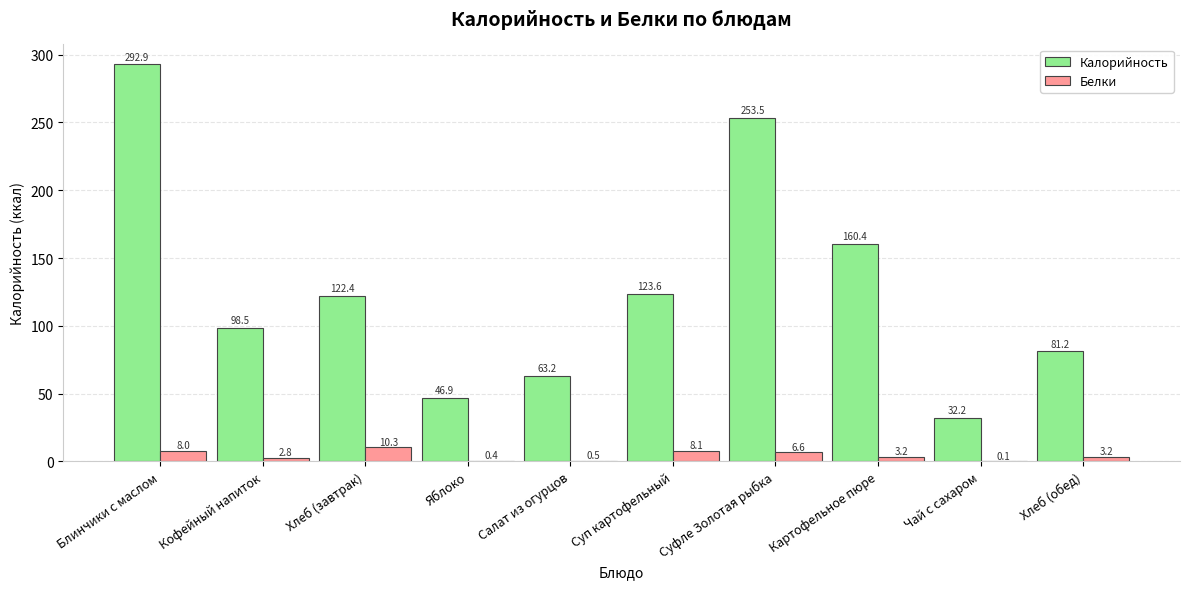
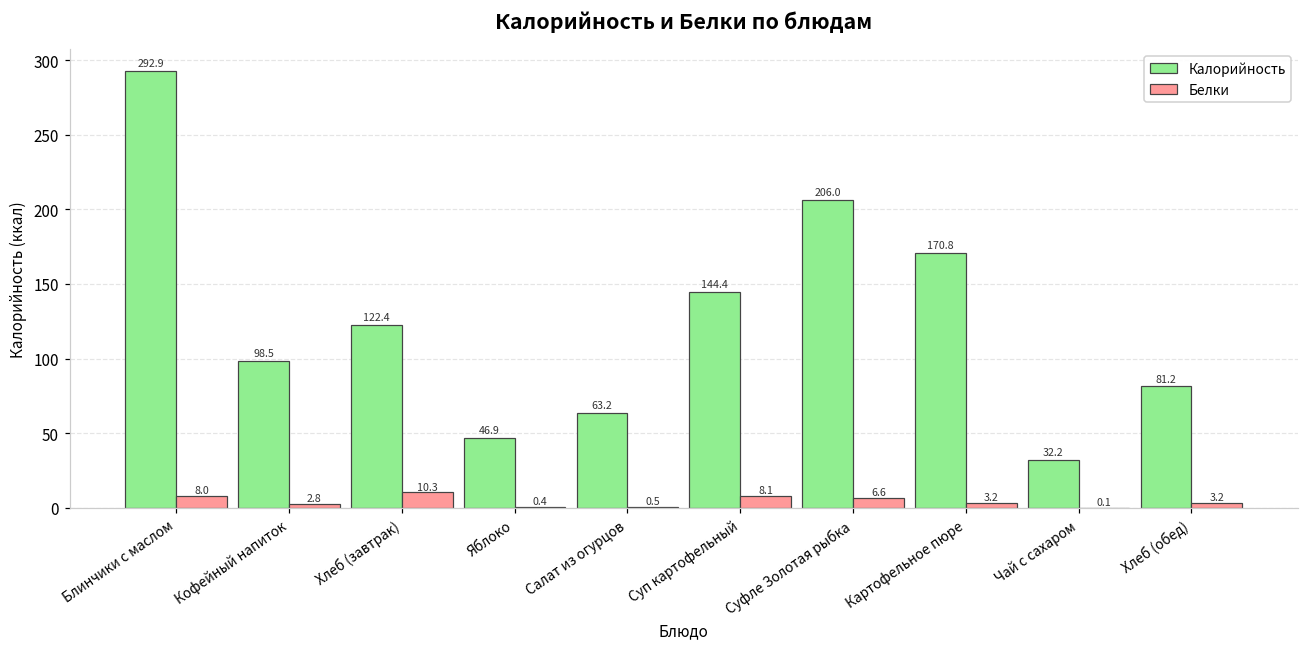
  {
    "Калорийность": {
      "Блинчики с маслом": 292.9,
      "Кофейный напиток": 98.5,
      "Хлеб (завтрак)": 122.4,
      "Яблоко": 46.9,
      "Салат из огурцов": 63.2,
-     "Суп картофельный": 123.6,
-     "Суфле Золотая рыбка": 253.5,
-     "Картофельное пюре": 160.4,
+     "Суп картофельный": 144.4,
+     "Суфле Золотая рыбка": 206.0,
+     "Картофельное пюре": 170.8,
      "Чай с сахаром": 32.2,
      "Хлеб (обед)": 81.2
    },
    "Белки": {
      "Блинчики с маслом": 8.0,
      "Кофейный напиток": 2.8,
      "Хлеб (завтрак)": 10.3,
      "Яблоко": 0.4,
      "Салат из огурцов": 0.5,
      "Суп картофельный": 8.1,
      "Суфле Золотая рыбка": 6.6,
      "Картофельное пюре": 3.2,
      "Чай с сахаром": 0.1,
      "Хлеб (обед)": 3.2
    }
  }
